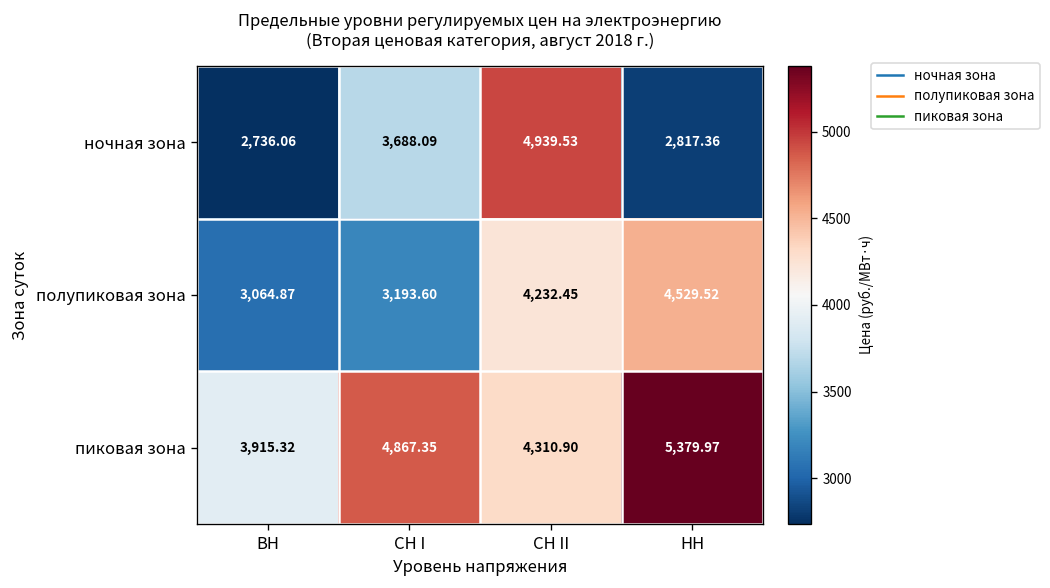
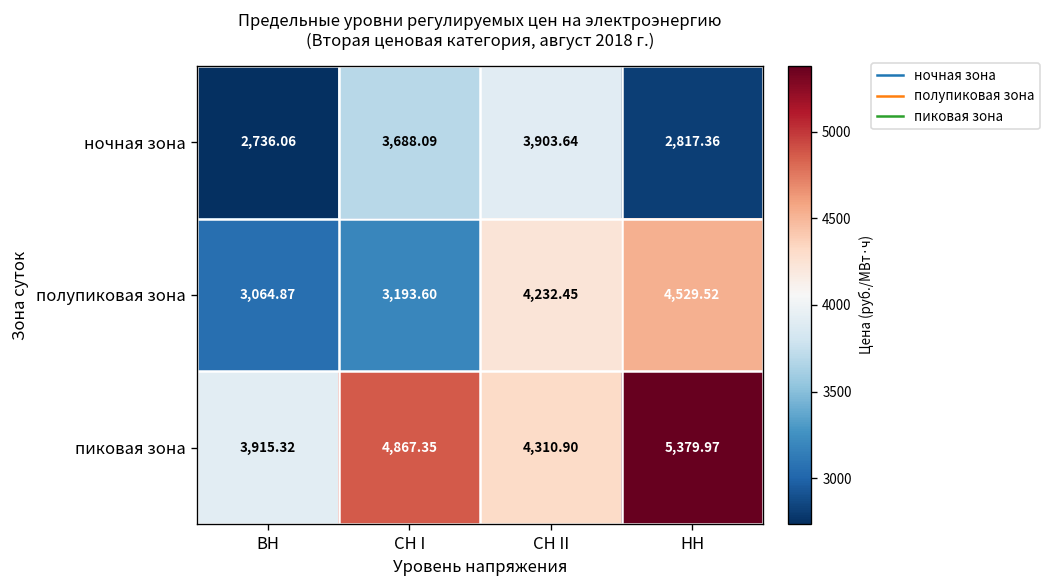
  {
    "ночная зона": {
      "ВН": "2,736.06",
      "СН I": "3,688.09",
-     "СН II": "4,939.53",
+     "СН II": "3,903.64",
      "НН": "2,817.36"
    },
    "полупиковая зона": {
      "ВН": "3,064.87",
      "СН I": "3,193.60",
      "СН II": "4,232.45",
      "НН": "4,529.52"
    },
    "пиковая зона": {
      "ВН": "3,915.32",
      "СН I": "4,867.35",
      "СН II": "4,310.90",
      "НН": "5,379.97"
    }
  }
